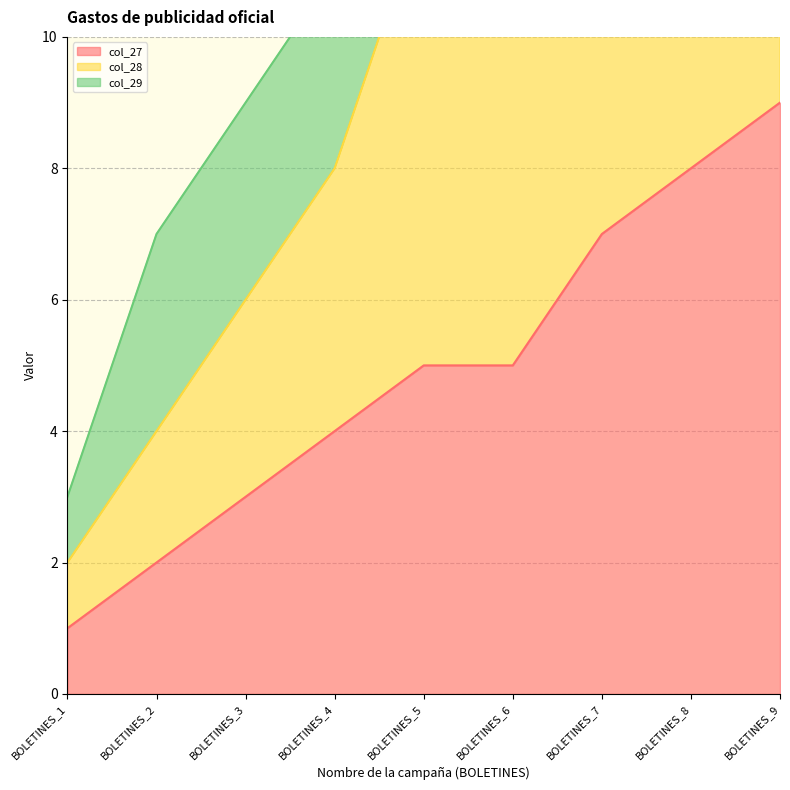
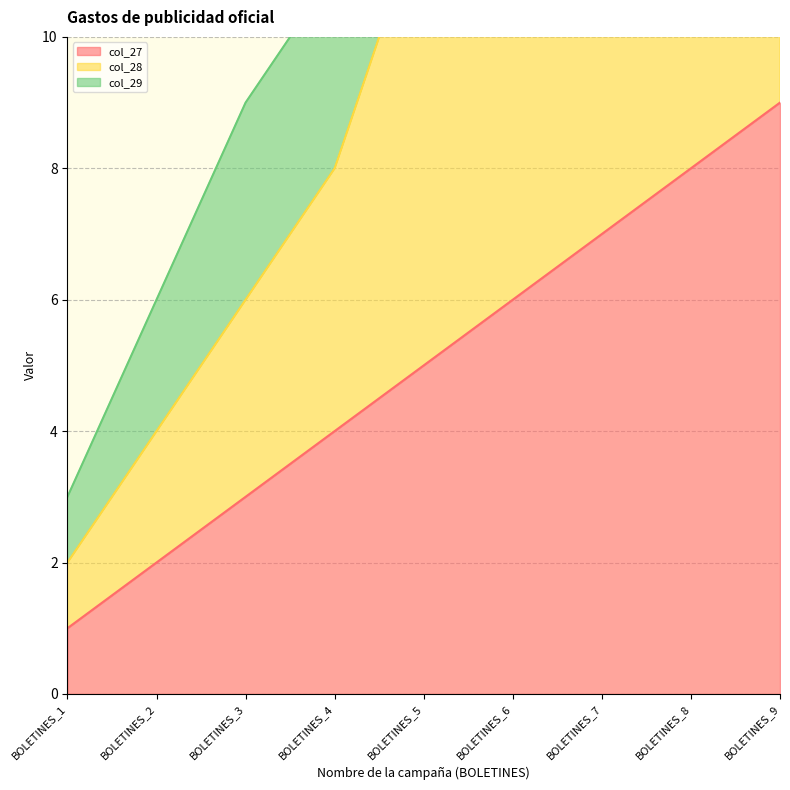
  {
    "col_27": {
      "BOLETINES_1": 1,
      "BOLETINES_2": 2,
      "BOLETINES_3": 3,
      "BOLETINES_4": 4,
      "BOLETINES_5": 5,
-     "BOLETINES_6": 5,
+     "BOLETINES_6": 6,
      "BOLETINES_7": 7,
      "BOLETINES_8": 8,
      "BOLETINES_9": 9
    },
    "col_28": {
      "BOLETINES_1": 1,
      "BOLETINES_2": 2,
      "BOLETINES_3": 3,
      "BOLETINES_4": 4
    },
    "col_29": {
      "BOLETINES_1": 1,
-     "BOLETINES_2": 3,
+     "BOLETINES_2": 2,
      "BOLETINES_3": 3
    }
  }
